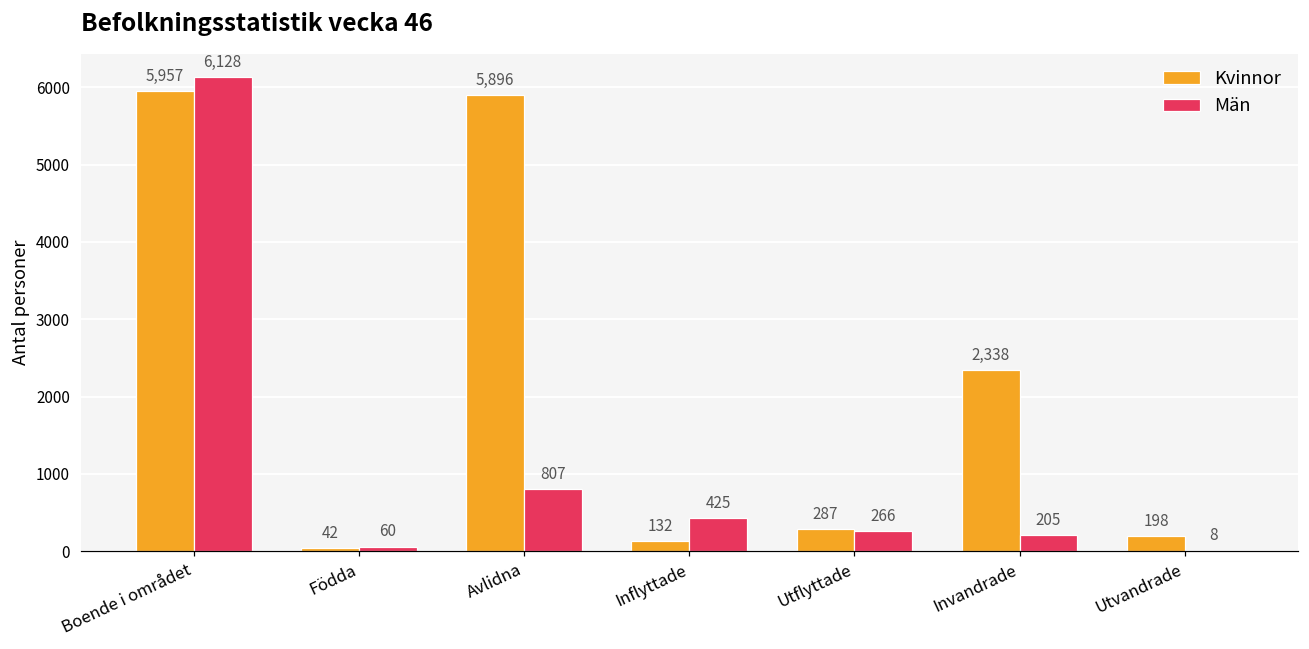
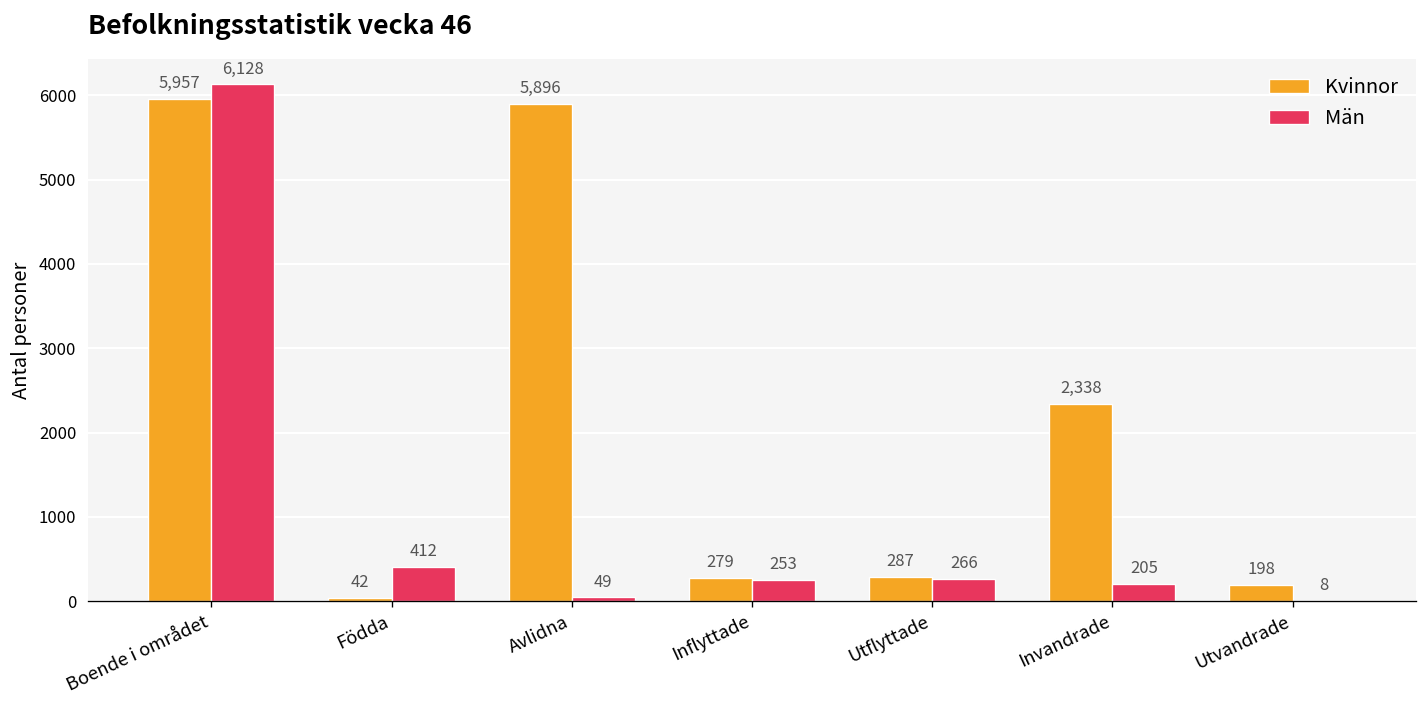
  {
    "Kvinnor": {
      "Boende i området": "5,957",
      "Födda": "42",
      "Avlidna": "5,896",
-     "Inflyttade": "132",
+     "Inflyttade": "279",
      "Utflyttade": "287",
      "Invandrade": "2,338",
      "Utvandrade": "198"
    },
    "Män": {
      "Boende i området": "6,128",
-     "Födda": "60",
-     "Avlidna": "807",
-     "Inflyttade": "425",
+     "Födda": "412",
+     "Avlidna": "49",
+     "Inflyttade": "253",
      "Utflyttade": "266",
      "Invandrade": "205",
      "Utvandrade": "8"
    }
  }
